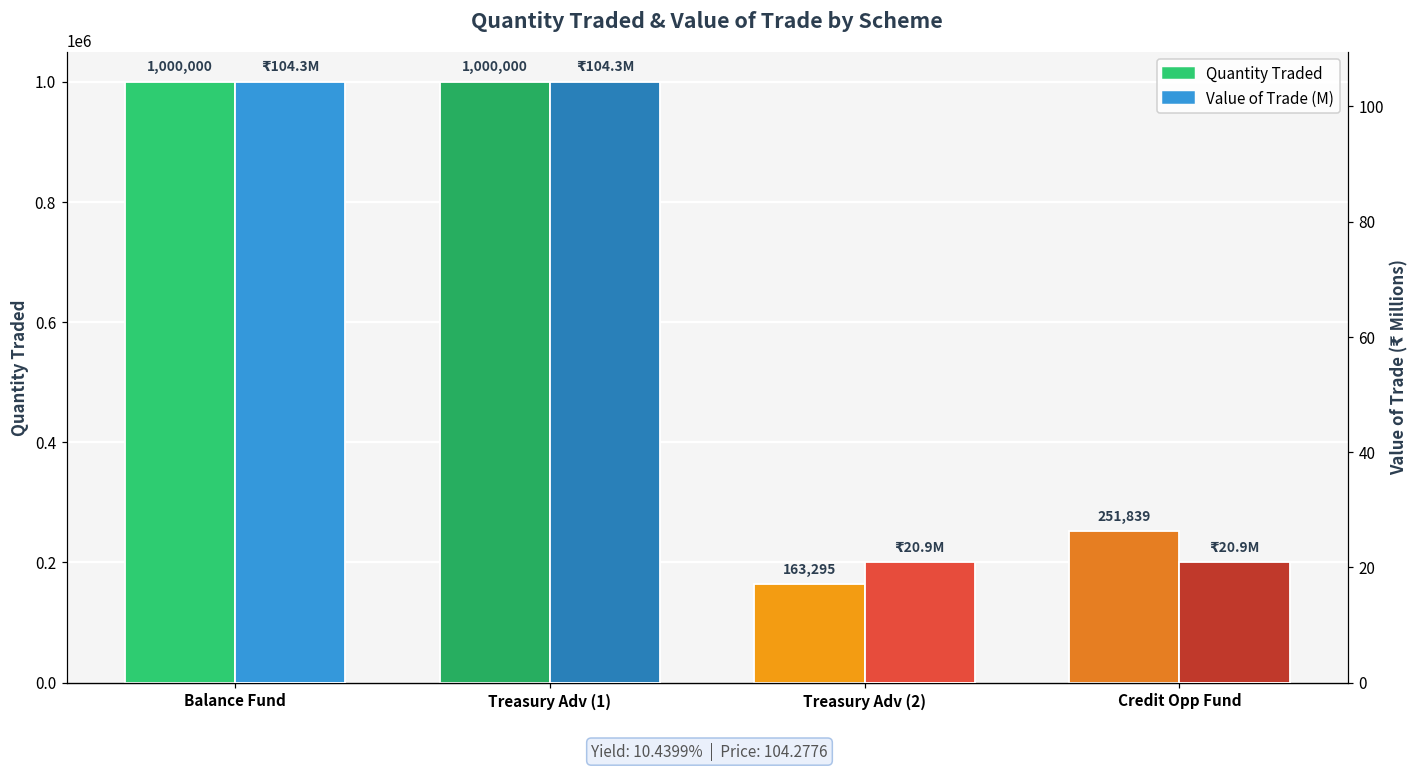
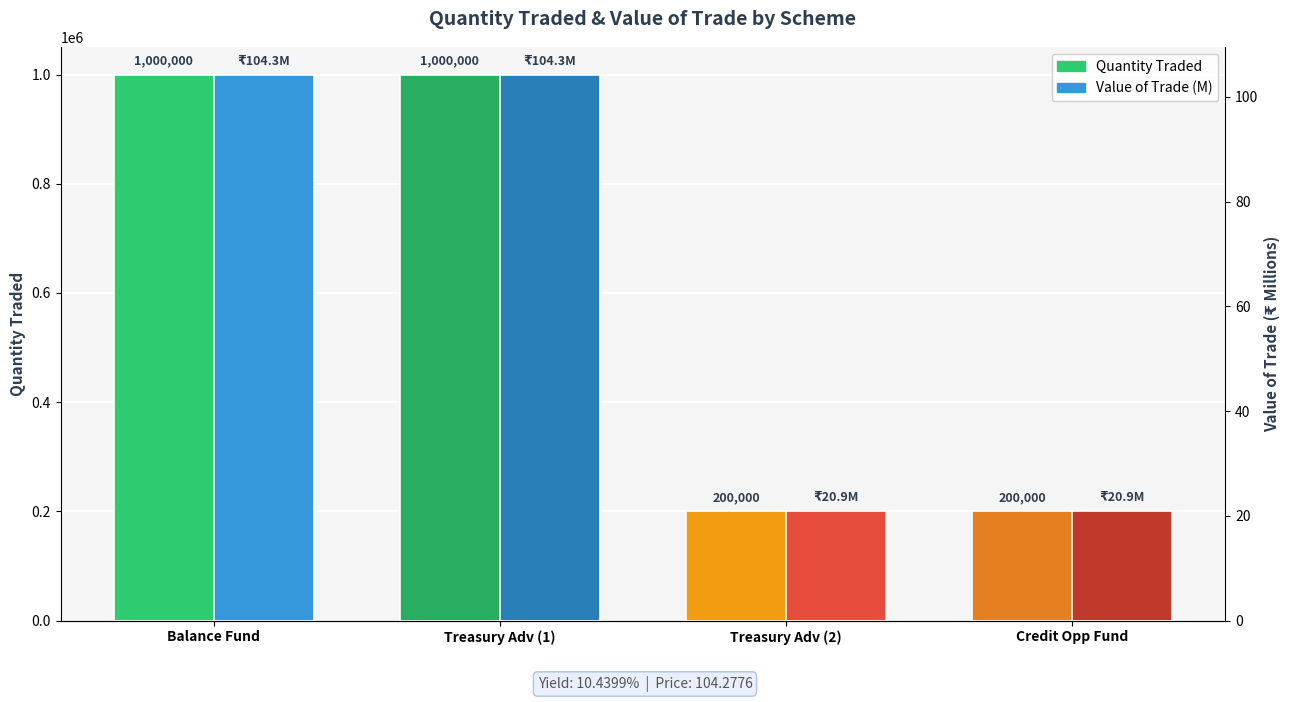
  {
    "Quantity Traded": {
      "Balance Fund": "1,000,000",
      "Treasury Adv (1)": "1,000,000",
-     "Treasury Adv (2)": "163,295",
-     "Credit Opp Fund": "251,839"
+     "Treasury Adv (2)": "200,000",
+     "Credit Opp Fund": "200,000"
    },
    "Value of Trade (M)": {
      "Balance Fund": "104.3M",
      "Treasury Adv (1)": "104.3M",
      "Treasury Adv (2)": "20.9M",
      "Credit Opp Fund": "20.9M"
    }
  }
